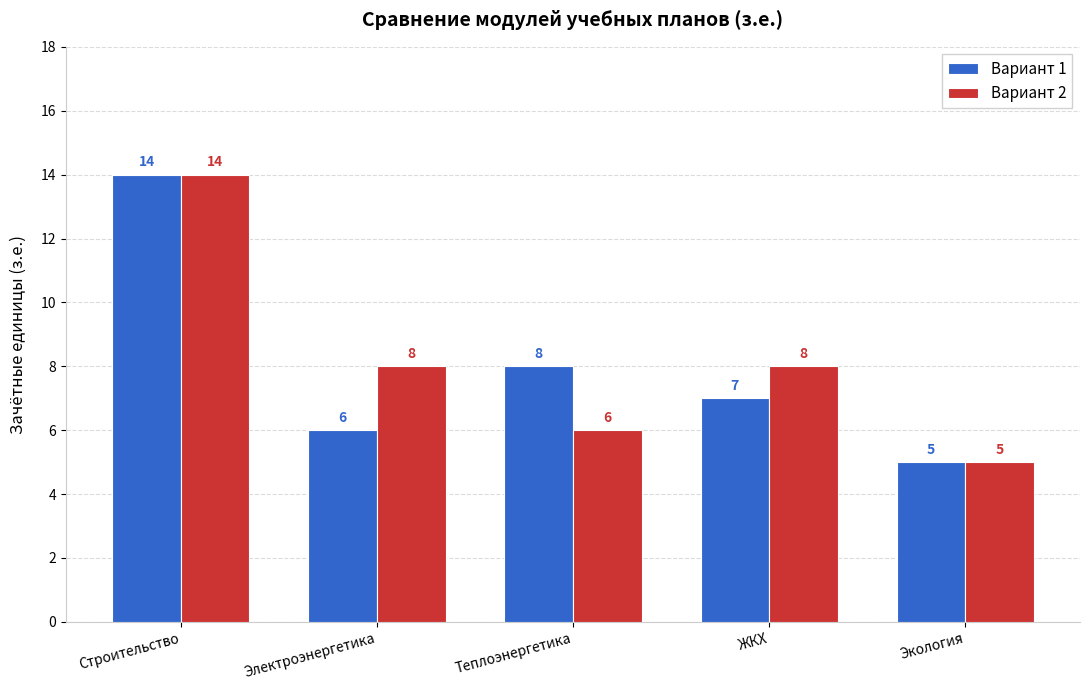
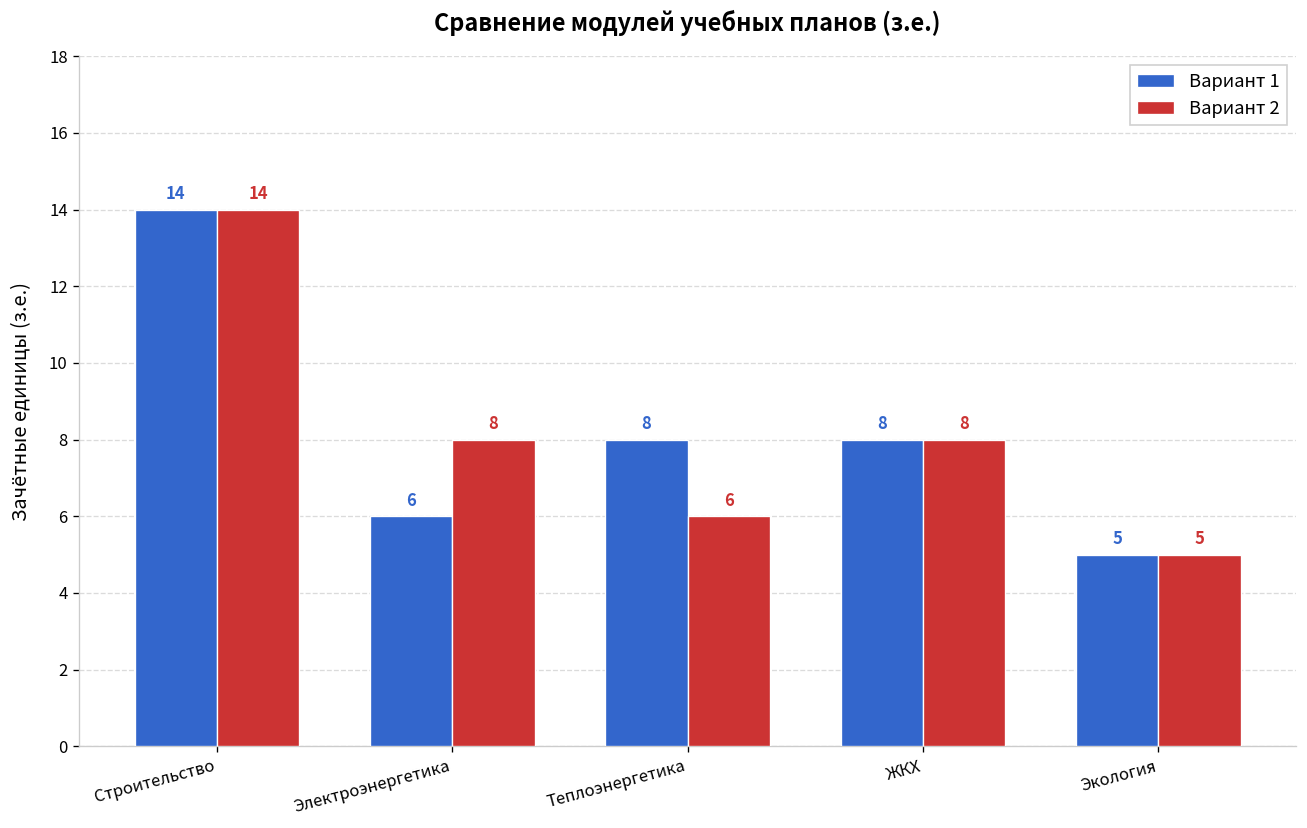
  {
    "Вариант 1": {
      "Строительство": 14,
      "Электроэнергетика": 6,
      "Теплоэнергетика": 8,
-     "ЖКХ": 7,
+     "ЖКХ": 8,
      "Экология": 5
    },
    "Вариант 2": {
      "Строительство": 14,
      "Электроэнергетика": 8,
      "Теплоэнергетика": 6,
      "ЖКХ": 8,
      "Экология": 5
    }
  }
